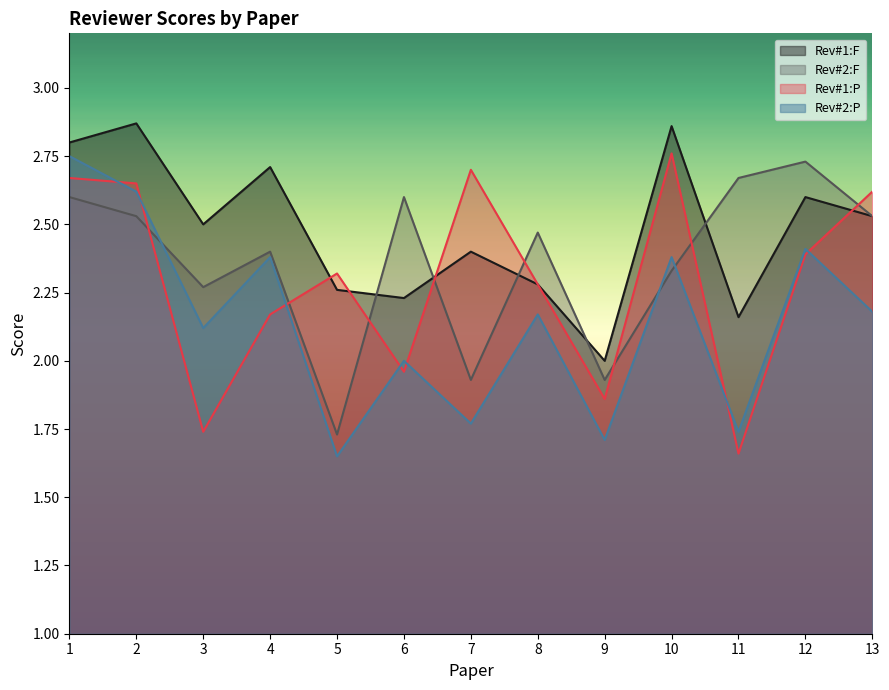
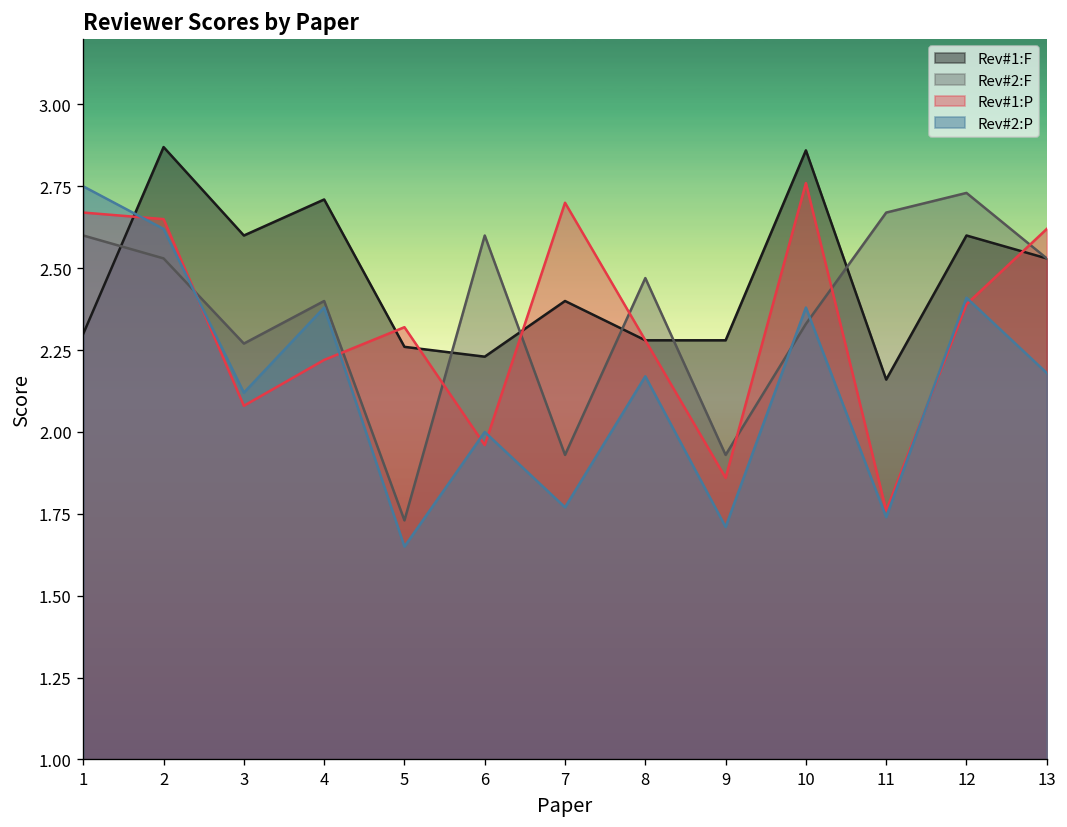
  {
    "Rev#1:F": {
-     "1": 2.8,
+     "1": 2.3,
      "2": 2.87,
-     "3": 2.5,
+     "3": 2.6,
      "4": 2.71,
      "5": 2.26,
      "6": 2.23,
      "7": 2.40,
-     "9": 2.00,
+     "9": 2.28,
      "10": 2.86,
      "11": 2.16,
      "12": 2.60
    },
    "Rev#1:P": {
      "1": 2.67,
      "2": 2.65,
-     "3": 1.74,
-     "4": 2.17,
+     "3": 2.08,
+     "4": 2.22,
      "5": 2.32,
      "6": 1.96,
      "7": 2.70,
      "9": 1.86,
      "10": 2.76,
-     "11": 1.66,
+     "11": 1.76,
      "12": 2.39,
      "13": 2.62
    }
  }
